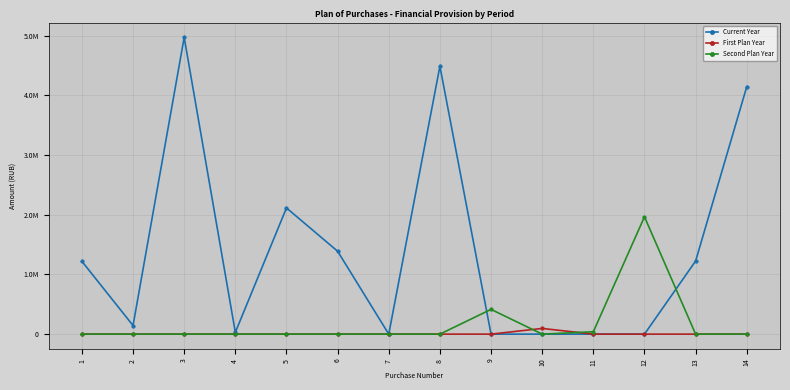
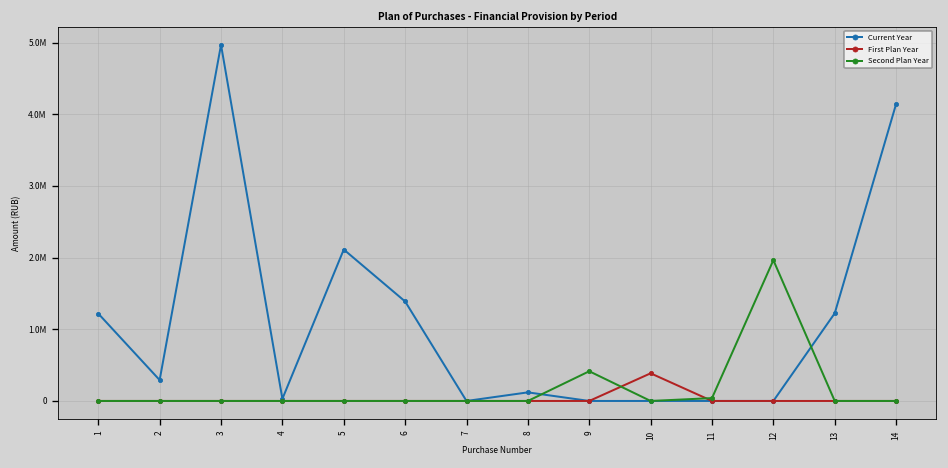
  {
    "Current Year": {
      "1": 1200000,
-     "2": 100000,
+     "2": 300000,
      "3": 5000000,
      "5": 2100000,
      "6": 1400000,
-     "8": 4500000,
+     "8": 100000,
      "13": 1200000,
      "14": 4100000
    },
    "First Plan Year": {
-     "10": 100000
+     "10": 400000
    },
    "Second Plan Year": {
      "9": 400000,
      "12": 2000000
    }
  }
